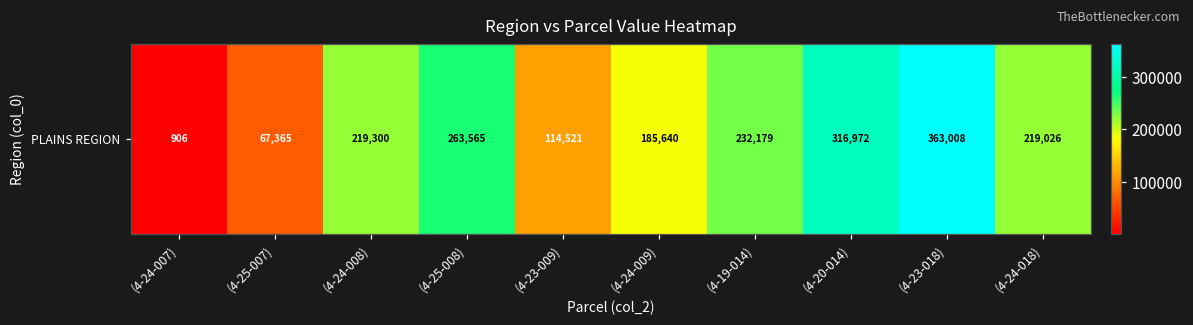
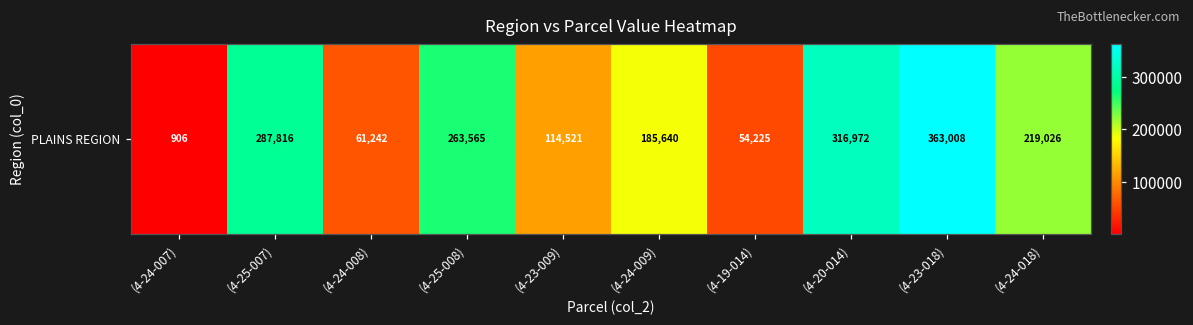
  {
    "PLAINS REGION": {
      "(4-24-007)": "906",
-     "(4-25-007)": "67,365",
-     "(4-24-008)": "219,300",
+     "(4-25-007)": "287,816",
+     "(4-24-008)": "61,242",
      "(4-25-008)": "263,565",
      "(4-23-009)": "114,521",
      "(4-24-009)": "185,640",
-     "(4-19-014)": "232,179",
+     "(4-19-014)": "54,225",
      "(4-20-014)": "316,972",
      "(4-23-018)": "363,008",
      "(4-24-018)": "219,026"
    }
  }
